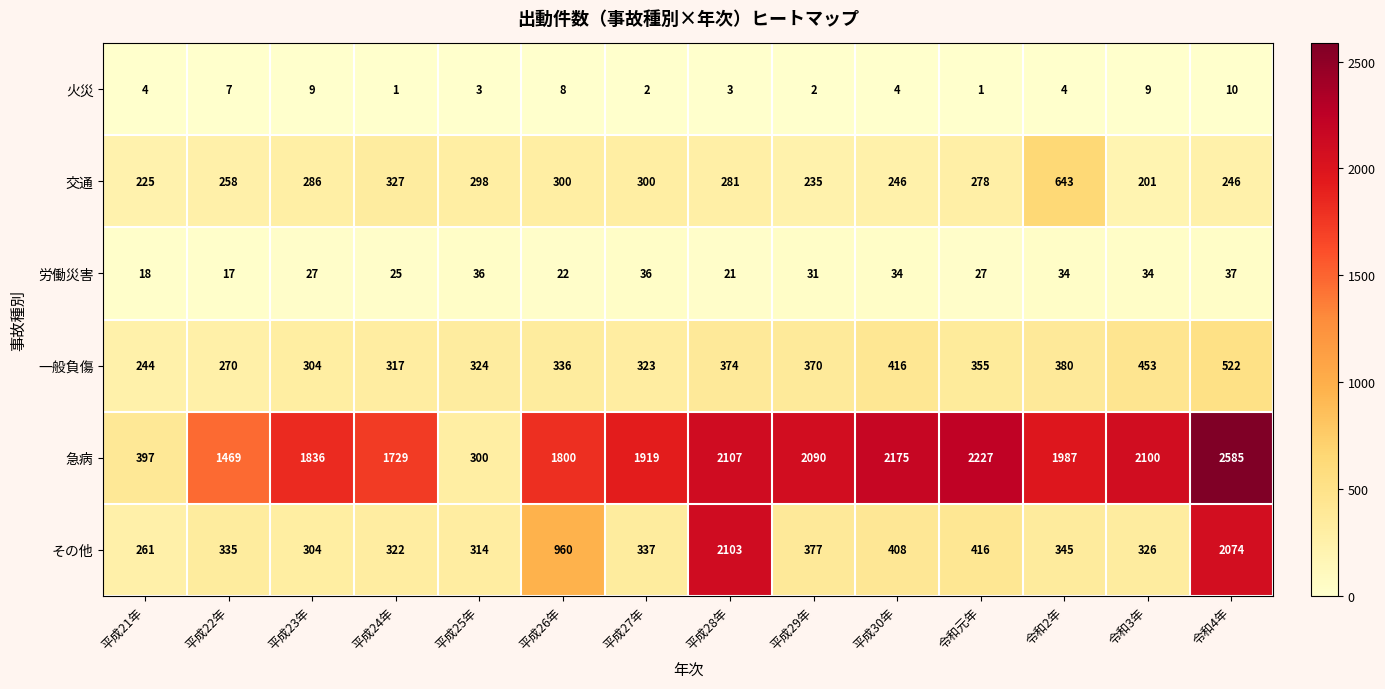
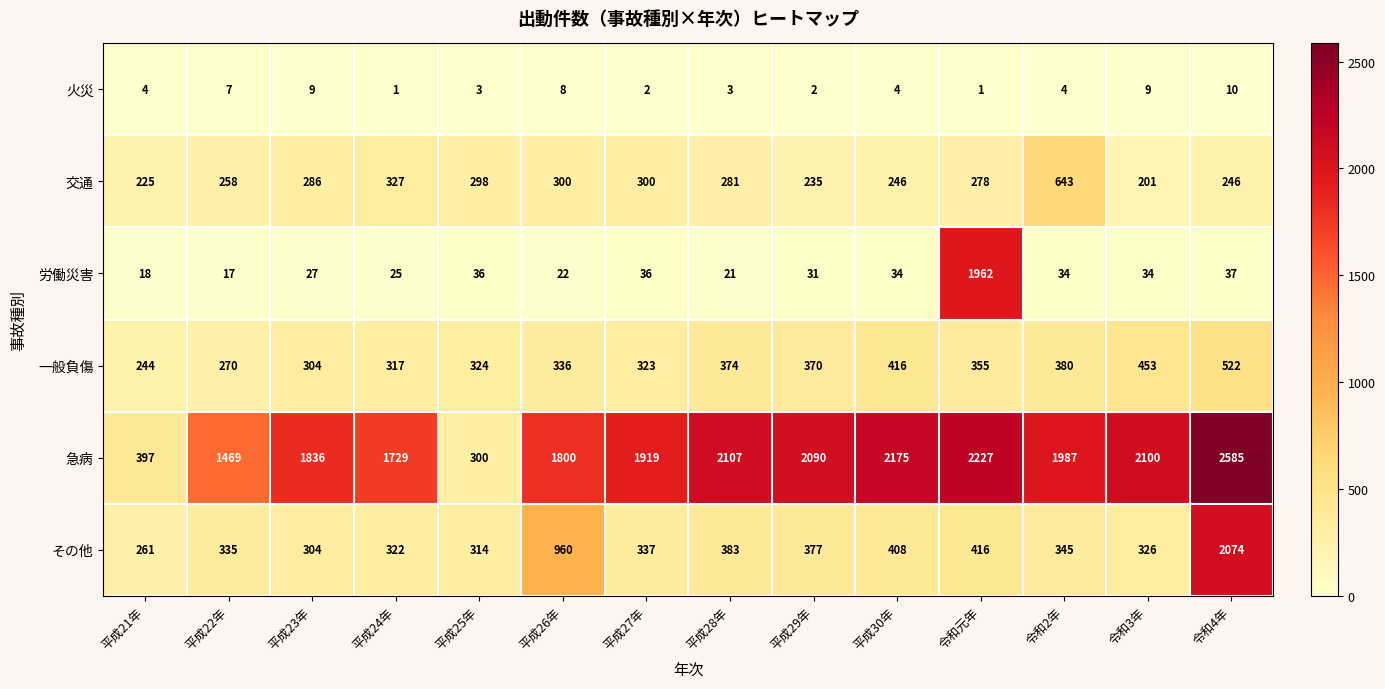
  {
    "火災": {
      "平成21年": 4,
      "平成22年": 7,
      "平成23年": 9,
      "平成24年": 1,
      "平成25年": 3,
      "平成26年": 8,
      "平成27年": 2,
      "平成28年": 3,
      "平成29年": 2,
      "平成30年": 4,
      "令和元年": 1,
      "令和2年": 4,
      "令和3年": 9,
      "令和4年": 10
    },
    "交通": {
      "平成21年": 225,
      "平成22年": 258,
      "平成23年": 286,
      "平成24年": 327,
      "平成25年": 298,
      "平成26年": 300,
      "平成27年": 300,
      "平成28年": 281,
      "平成29年": 235,
      "平成30年": 246,
      "令和元年": 278,
      "令和2年": 643,
      "令和3年": 201,
      "令和4年": 246
    },
    "労働災害": {
      "平成21年": 18,
      "平成22年": 17,
      "平成23年": 27,
      "平成24年": 25,
      "平成25年": 36,
      "平成26年": 22,
      "平成27年": 36,
      "平成28年": 21,
      "平成29年": 31,
      "平成30年": 34,
-     "令和元年": 27,
+     "令和元年": 1962,
      "令和2年": 34,
      "令和3年": 34,
      "令和4年": 37
    },
    "一般負傷": {
      "平成21年": 244,
      "平成22年": 270,
      "平成23年": 304,
      "平成24年": 317,
      "平成25年": 324,
      "平成26年": 336,
      "平成27年": 323,
      "平成28年": 374,
      "平成29年": 370,
      "平成30年": 416,
      "令和元年": 355,
      "令和2年": 380,
      "令和3年": 453,
      "令和4年": 522
    },
    "急病": {
      "平成21年": 397,
      "平成22年": 1469,
      "平成23年": 1836,
      "平成24年": 1729,
      "平成25年": 300,
      "平成26年": 1800,
      "平成27年": 1919,
      "平成28年": 2107,
      "平成29年": 2090,
      "平成30年": 2175,
      "令和元年": 2227,
      "令和2年": 1987,
      "令和3年": 2100,
      "令和4年": 2585
    },
    "その他": {
      "平成21年": 261,
      "平成22年": 335,
      "平成23年": 304,
      "平成24年": 322,
      "平成25年": 314,
      "平成26年": 960,
      "平成27年": 337,
-     "平成28年": 2103,
+     "平成28年": 383,
      "平成29年": 377,
      "平成30年": 408,
      "令和元年": 416,
      "令和2年": 345,
      "令和3年": 326,
      "令和4年": 2074
    }
  }
